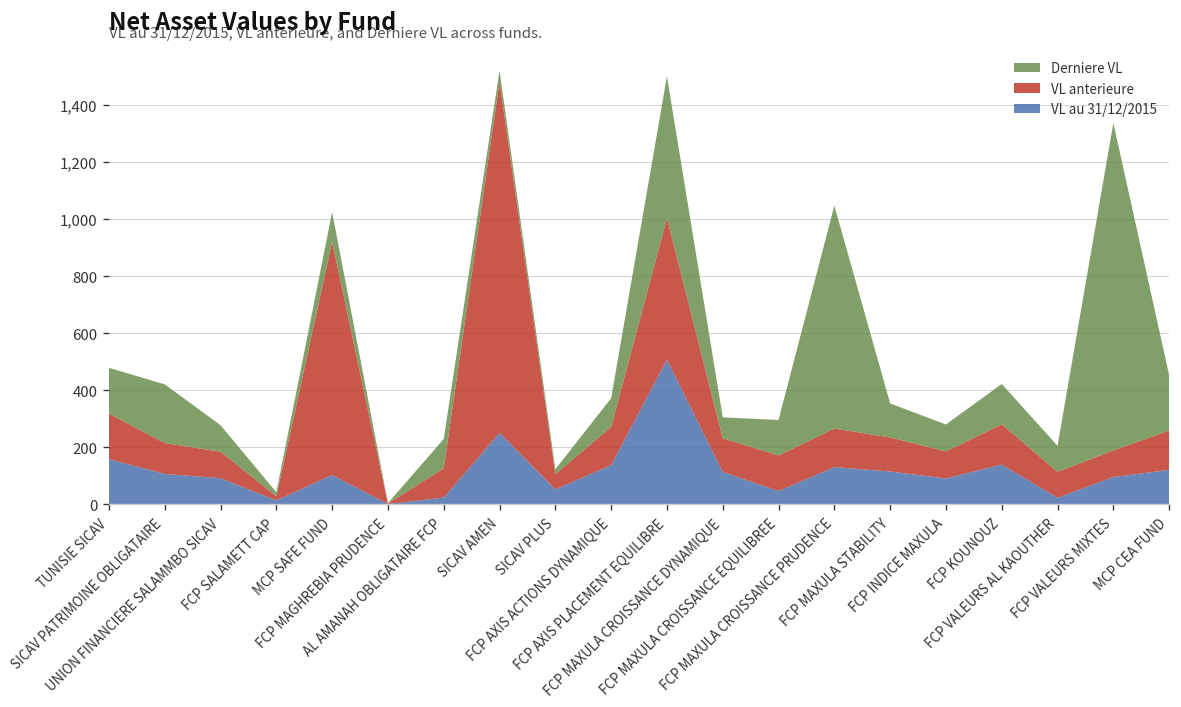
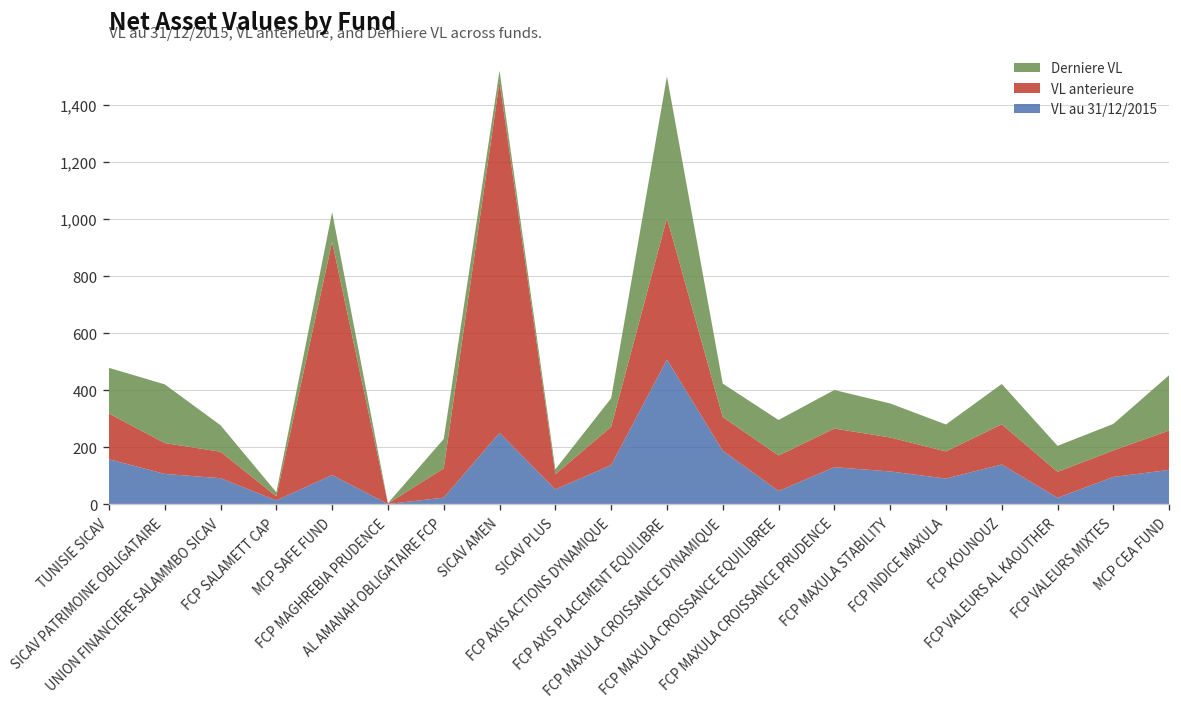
  {
    "VL au 31/12/2015": {
      "TUNISIE SICAV": "160",
      "SICAV PATRIMOINE OBLIGATAIRE": "110",
      "UNION FINANCIERE SALAMMBO SICAV": "90",
      "FCP SALAMETT CAP": "10",
      "MCP SAFE FUND": "100",
      "AL AMANAH OBLIGATAIRE FCP": "20",
      "SICAV AMEN": "250",
      "SICAV PLUS": "50",
      "FCP AXIS ACTIONS DYNAMIQUE": "140",
      "FCP AXIS PLACEMENT EQUILIBRE": "510",
-     "FCP MAXULA CROISSANCE DYNAMIQUE": "110",
+     "FCP MAXULA CROISSANCE DYNAMIQUE": "190",
      "FCP MAXULA CROISSANCE EQUILIBREE": "50",
      "FCP MAXULA CROISSANCE PRUDENCE": "130",
      "FCP MAXULA STABILITY": "120",
      "FCP INDICE MAXULA": "90",
      "FCP KOUNOUZ": "140",
      "FCP VALEURS AL KAOUTHER": "20",
      "FCP VALEURS MIXTES": "100",
      "MCP CEA FUND": "120"
    },
    "VL anterieure": {
      "TUNISIE SICAV": "160",
      "SICAV PATRIMOINE OBLIGATAIRE": "110",
      "UNION FINANCIERE SALAMMBO SICAV": "90",
      "FCP SALAMETT CAP": "10",
      "MCP SAFE FUND": "820",
      "AL AMANAH OBLIGATAIRE FCP": "100",
      "SICAV AMEN": "1,230",
      "SICAV PLUS": "50",
      "FCP AXIS ACTIONS DYNAMIQUE": "130",
      "FCP AXIS PLACEMENT EQUILIBRE": "500",
      "FCP MAXULA CROISSANCE DYNAMIQUE": "120",
      "FCP MAXULA CROISSANCE EQUILIBREE": "120",
      "FCP MAXULA CROISSANCE PRUDENCE": "140",
      "FCP MAXULA STABILITY": "120",
      "FCP INDICE MAXULA": "90",
      "FCP KOUNOUZ": "140",
      "FCP VALEURS AL KAOUTHER": "90",
      "FCP VALEURS MIXTES": "90",
      "MCP CEA FUND": "140"
    },
    "Derniere VL": {
      "TUNISIE SICAV": "160",
      "SICAV PATRIMOINE OBLIGATAIRE": "210",
      "UNION FINANCIERE SALAMMBO SICAV": "90",
      "FCP SALAMETT CAP": "10",
      "MCP SAFE FUND": "100",
      "AL AMANAH OBLIGATAIRE FCP": "100",
      "SICAV AMEN": "40",
      "SICAV PLUS": "20",
      "FCP AXIS ACTIONS DYNAMIQUE": "100",
      "FCP AXIS PLACEMENT EQUILIBRE": "500",
-     "FCP MAXULA CROISSANCE DYNAMIQUE": "70",
+     "FCP MAXULA CROISSANCE DYNAMIQUE": "120",
      "FCP MAXULA CROISSANCE EQUILIBREE": "120",
-     "FCP MAXULA CROISSANCE PRUDENCE": "780",
+     "FCP MAXULA CROISSANCE PRUDENCE": "140",
      "FCP MAXULA STABILITY": "120",
      "FCP INDICE MAXULA": "90",
      "FCP KOUNOUZ": "140",
      "FCP VALEURS AL KAOUTHER": "90",
-     "FCP VALEURS MIXTES": "1,150",
+     "FCP VALEURS MIXTES": "90",
      "MCP CEA FUND": "190"
    }
  }
